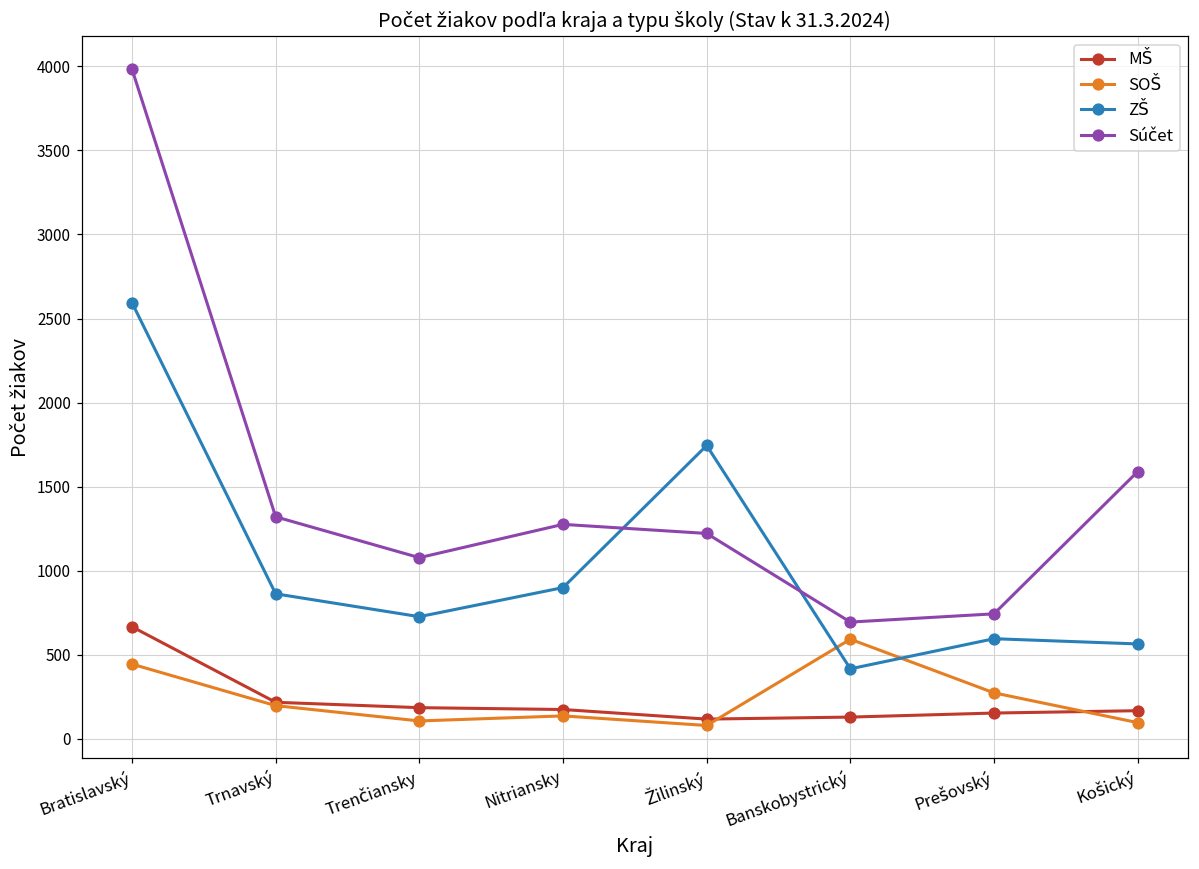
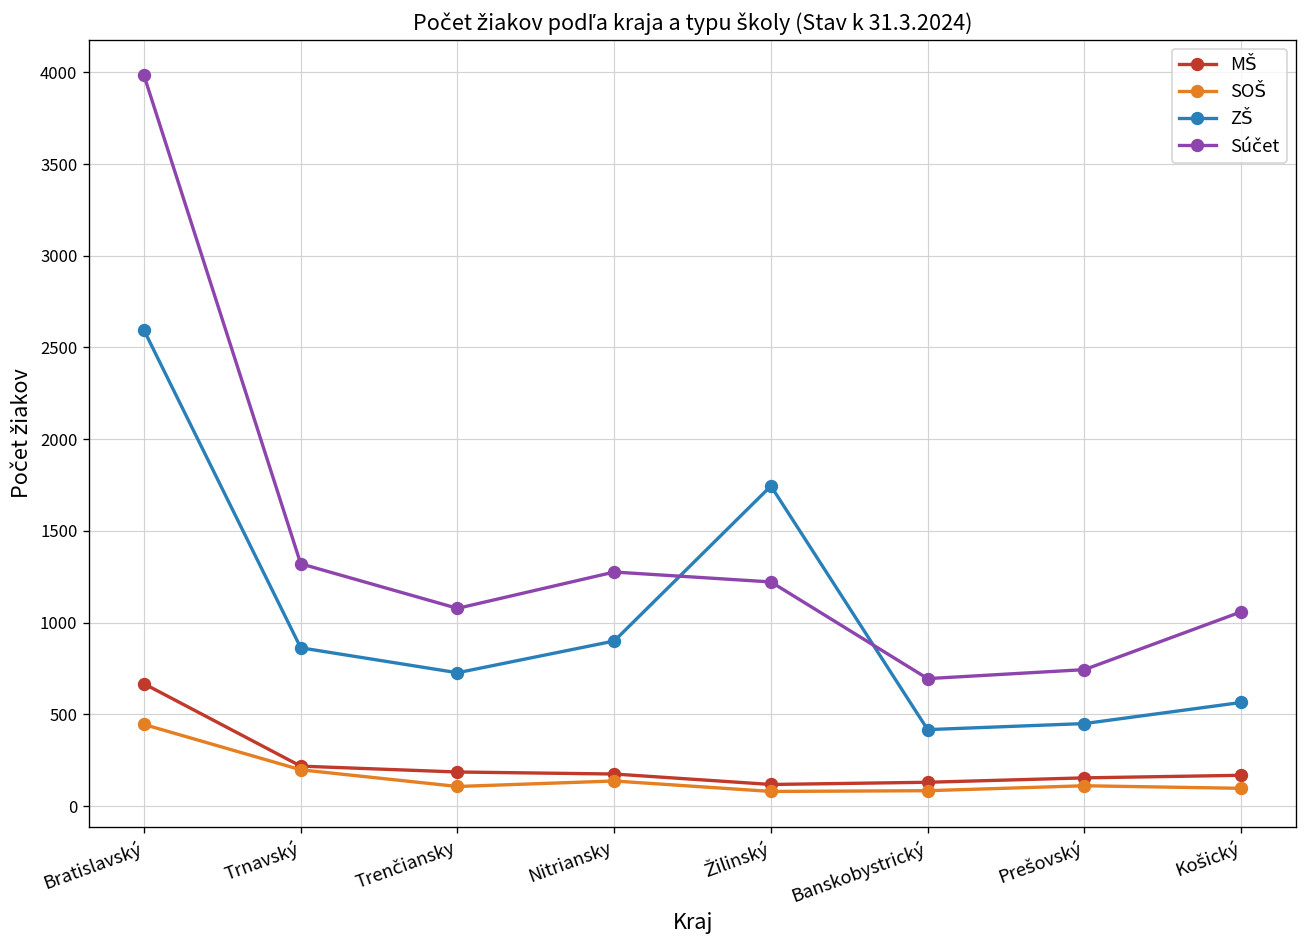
  {
    "MŠ": {
      "Bratislavský": 670,
      "Trnavský": 220,
      "Trenčiansky": 190,
      "Nitriansky": 180,
      "Žilinský": 120,
      "Banskobystrický": 130,
      "Prešovský": 150,
      "Košický": 170
    },
    "SOŠ": {
      "Bratislavský": 450,
      "Trnavský": 200,
      "Trenčiansky": 110,
      "Nitriansky": 140,
      "Žilinský": 80,
-     "Banskobystrický": 590,
-     "Prešovský": 270,
+     "Banskobystrický": 80,
+     "Prešovský": 110,
      "Košický": 100
    },
    "ZŠ": {
      "Bratislavský": 2590,
      "Trnavský": 860,
      "Trenčiansky": 730,
      "Nitriansky": 900,
      "Žilinský": 1750,
      "Banskobystrický": 420,
-     "Prešovský": 600,
+     "Prešovský": 450,
      "Košický": 570
    },
    "Súčet": {
      "Bratislavský": 3980,
      "Trnavský": 1320,
      "Trenčiansky": 1080,
      "Nitriansky": 1280,
      "Žilinský": 1220,
      "Banskobystrický": 700,
      "Prešovský": 740,
-     "Košický": 1590
+     "Košický": 1060
    }
  }
